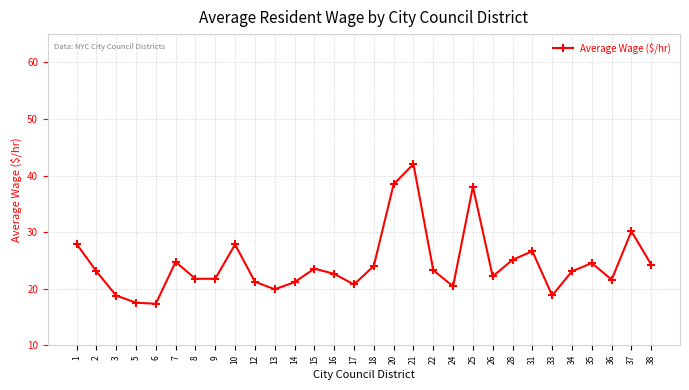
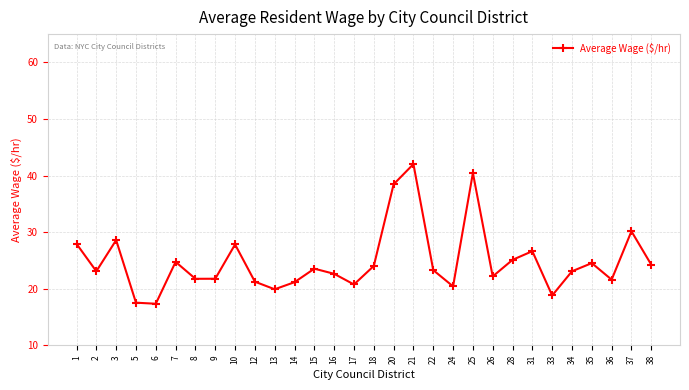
  {
    "1": 28,
    "2": 23,
-   "3": 19,
+   "3": 29,
    "5": 18,
    "6": 17,
    "7": 25,
    "8": 22,
    "9": 22,
    "10": 28,
    "12": 21,
    "13": 20,
    "14": 21,
    "15": 24,
    "16": 23,
    "17": 21,
    "18": 24,
    "20": 38,
    "21": 42,
    "22": 23,
    "24": 20,
-   "25": 38,
+   "25": 40,
    "26": 22,
    "28": 25,
    "31": 27,
    "33": 19,
    "34": 23,
    "35": 25,
    "36": 22,
    "37": 30,
    "38": 24
  }
